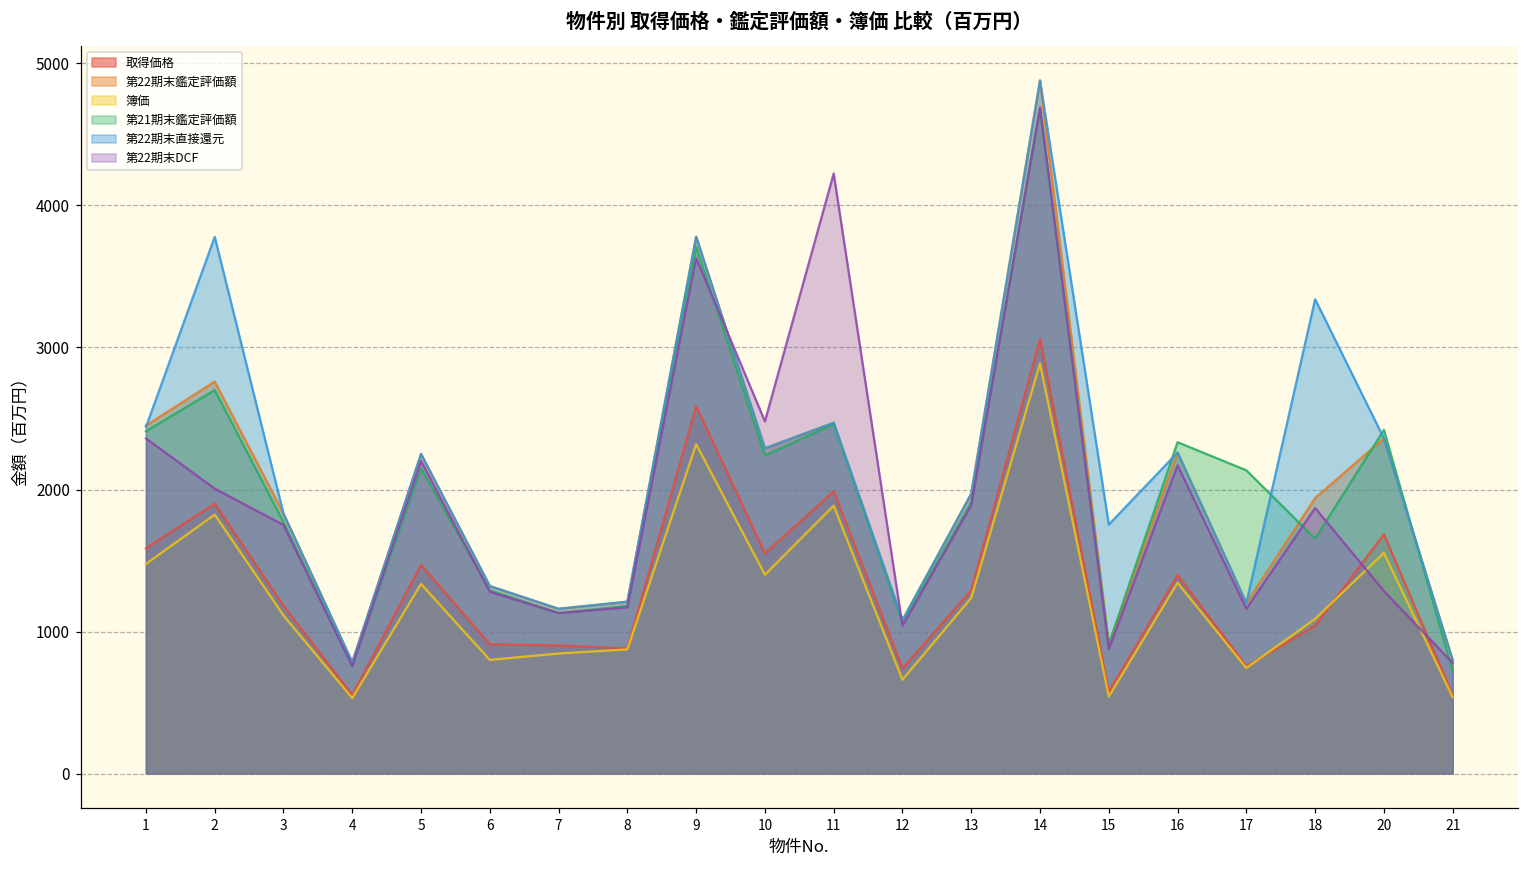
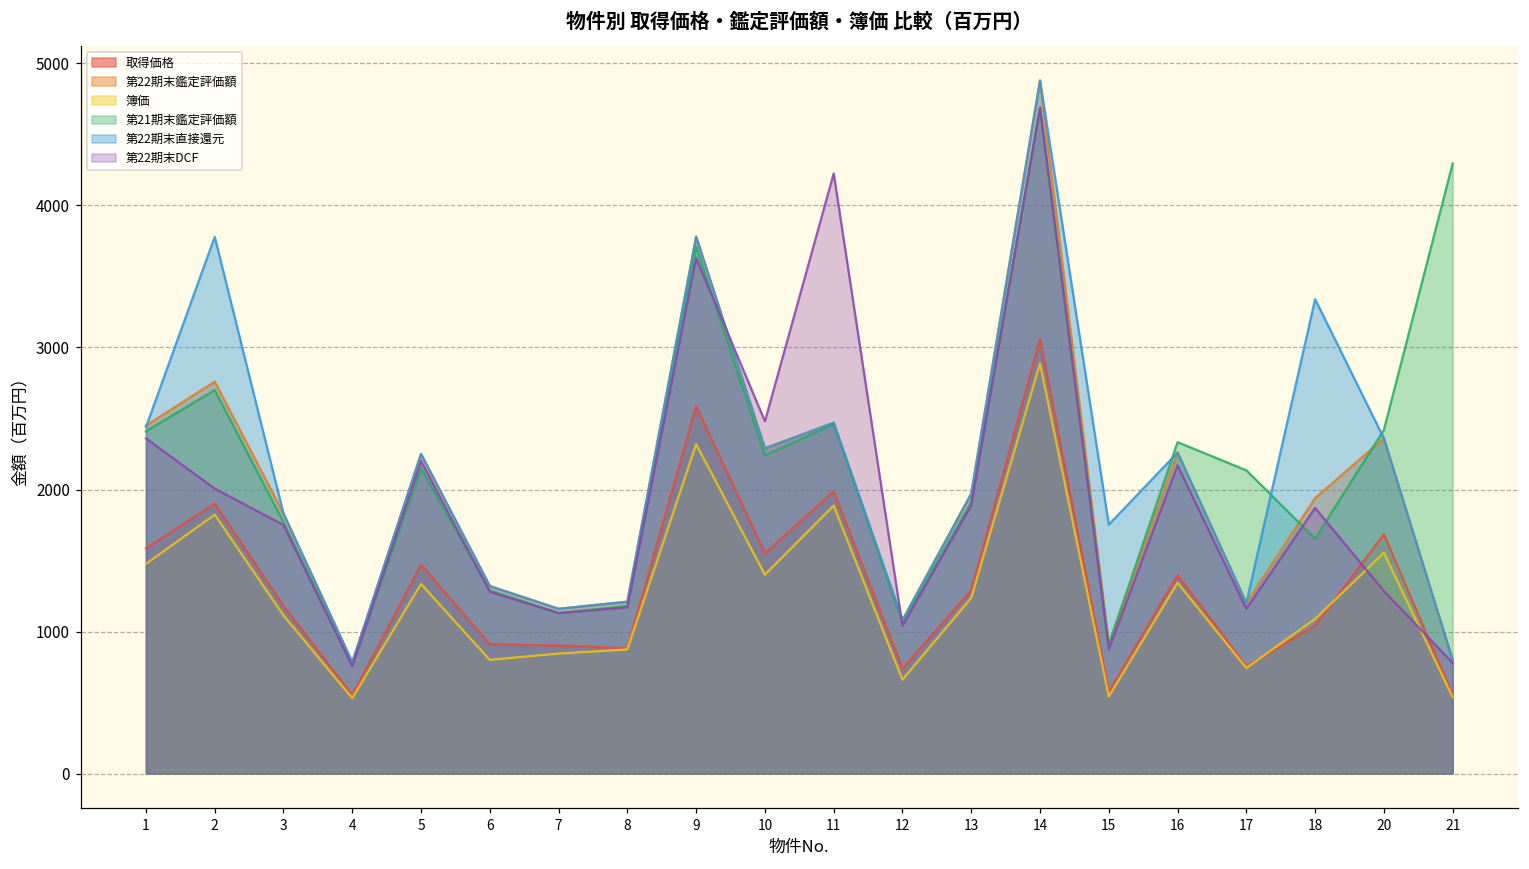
  {
    "第21期末鑑定評価額": {
      "1": 2410,
      "2": 2700,
      "3": 1770,
      "5": 2150,
      "9": 3710,
      "10": 2240,
      "13": 1910,
      "16": 2330,
      "17": 2140,
      "18": 1650,
      "20": 2420,
-     "21": 720
+     "21": 4300
    },
    "第22期末直接還元": {
      "2": 3780,
      "15": 1750,
      "18": 3340
    },
    "第22期末DCF": {
      "1": 2360,
      "2": 2010,
      "3": 1750,
      "5": 2200,
      "9": 3630,
      "10": 2480,
      "11": 4230,
      "13": 1890,
      "15": 880,
      "16": 2170,
      "17": 1160,
      "18": 1870,
      "20": 1290
    }
  }
